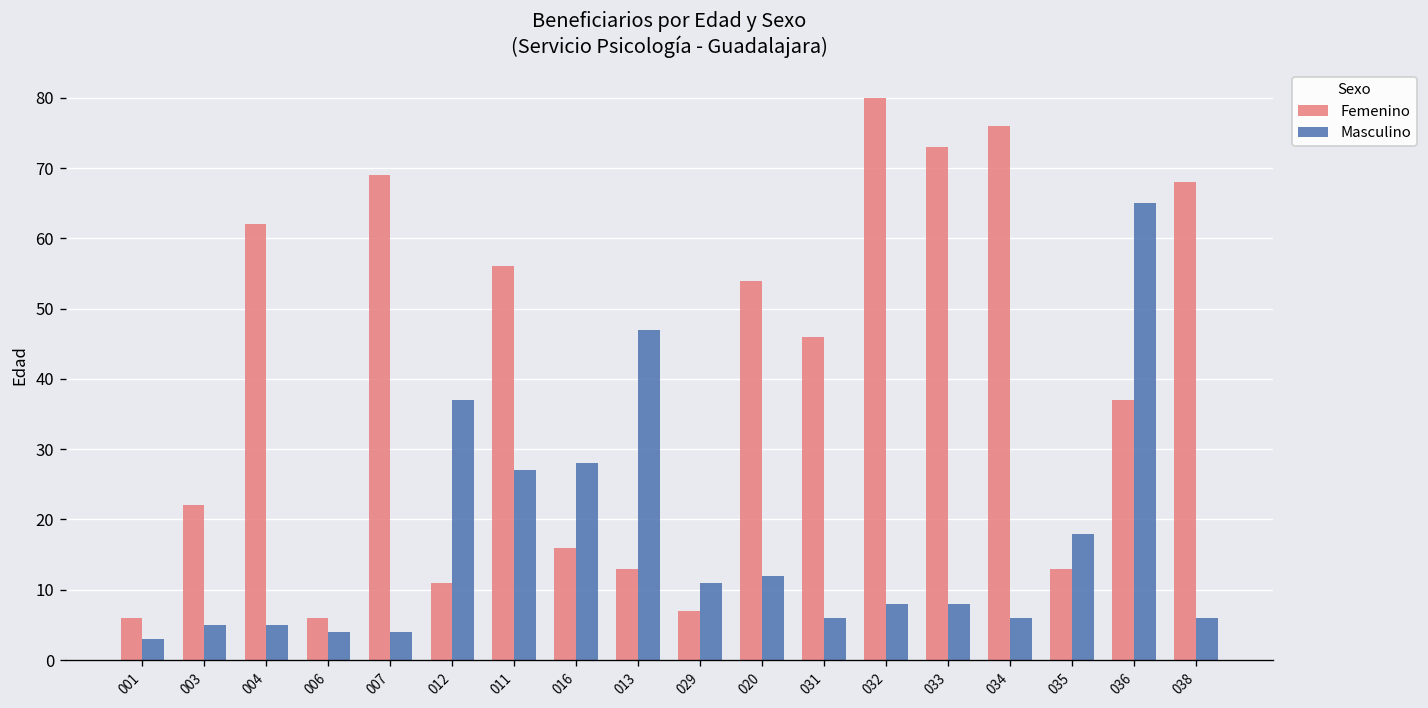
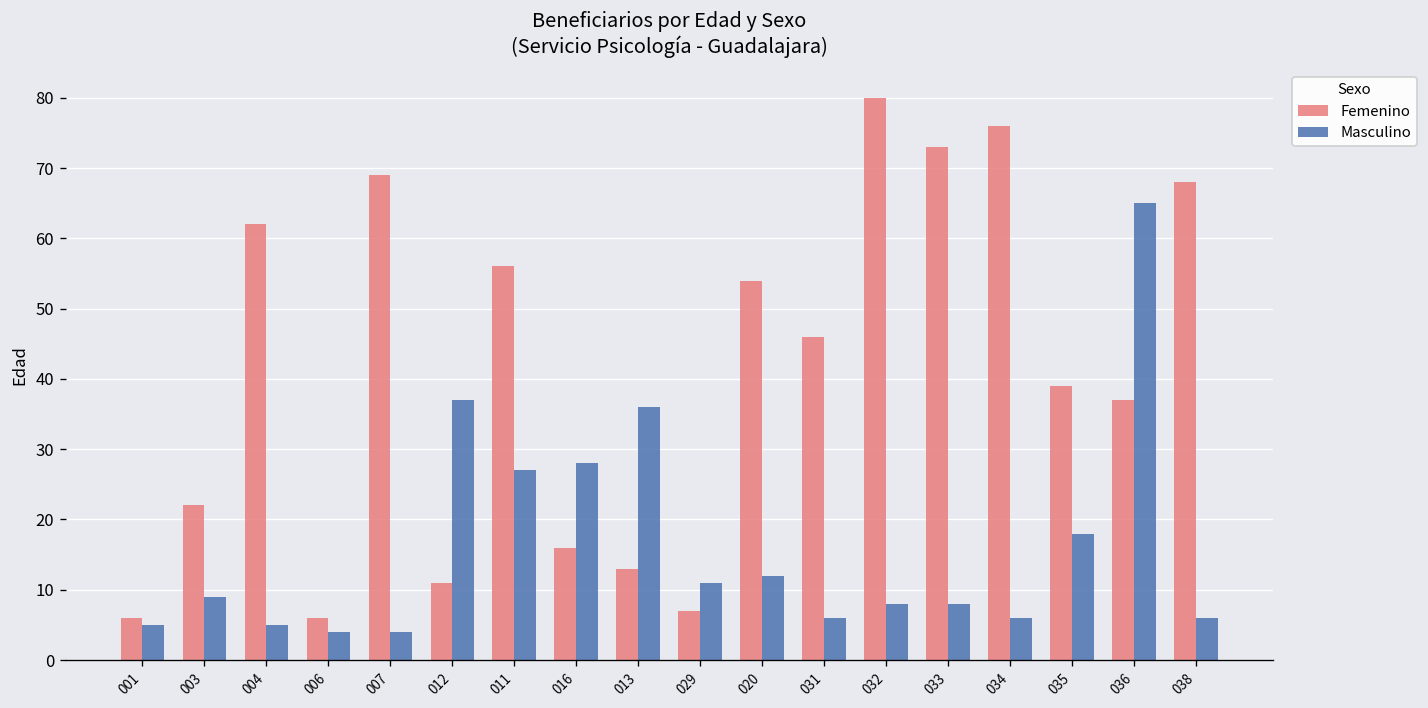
  {
    "Femenino": {
      "001": 6,
      "003": 22,
      "004": 62,
      "006": 6,
      "007": 69,
      "012": 11,
      "011": 56,
      "016": 16,
      "013": 13,
      "029": 7,
      "020": 54,
      "031": 46,
      "032": 80,
      "033": 73,
      "034": 76,
-     "035": 13,
+     "035": 39,
      "036": 37,
      "038": 68
    },
    "Masculino": {
-     "001": 3,
-     "003": 5,
+     "001": 5,
+     "003": 9,
      "004": 5,
      "006": 4,
      "007": 4,
      "012": 37,
      "011": 27,
      "016": 28,
-     "013": 47,
+     "013": 36,
      "029": 11,
      "020": 12,
      "031": 6,
      "032": 8,
      "033": 8,
      "034": 6,
      "035": 18,
      "036": 65,
      "038": 6
    }
  }
